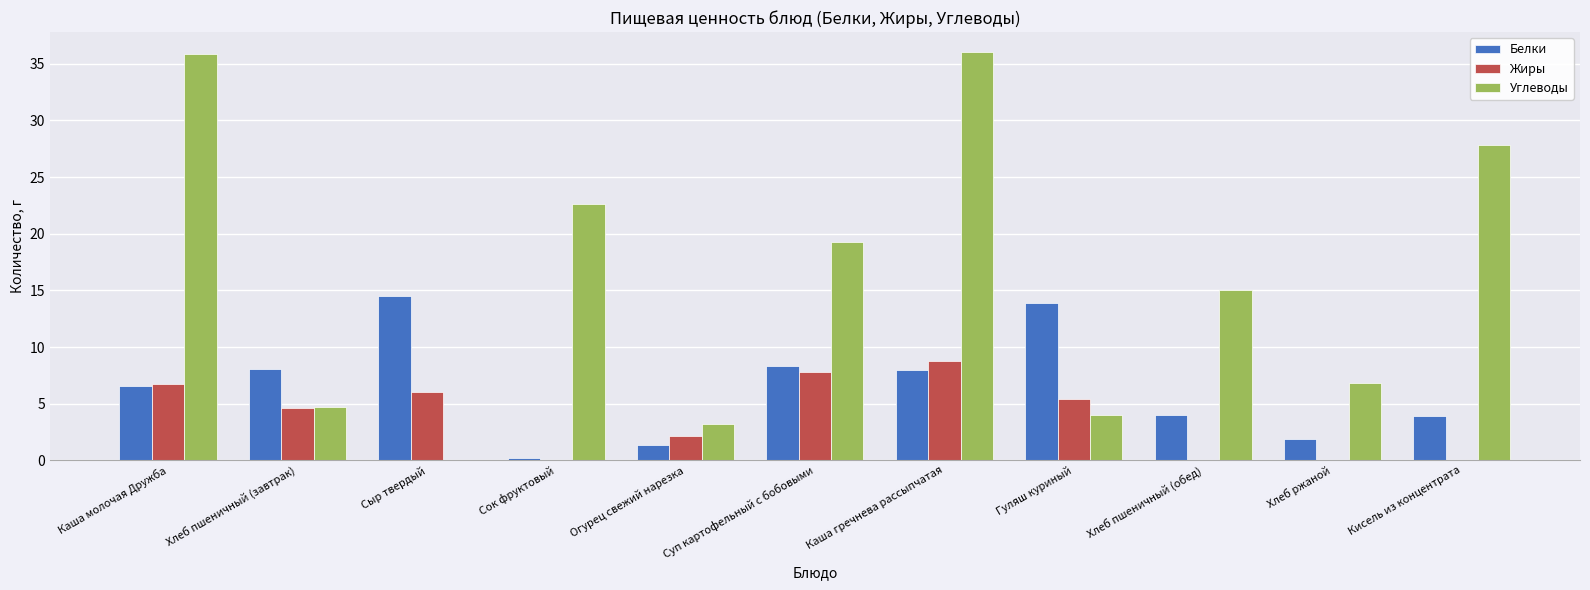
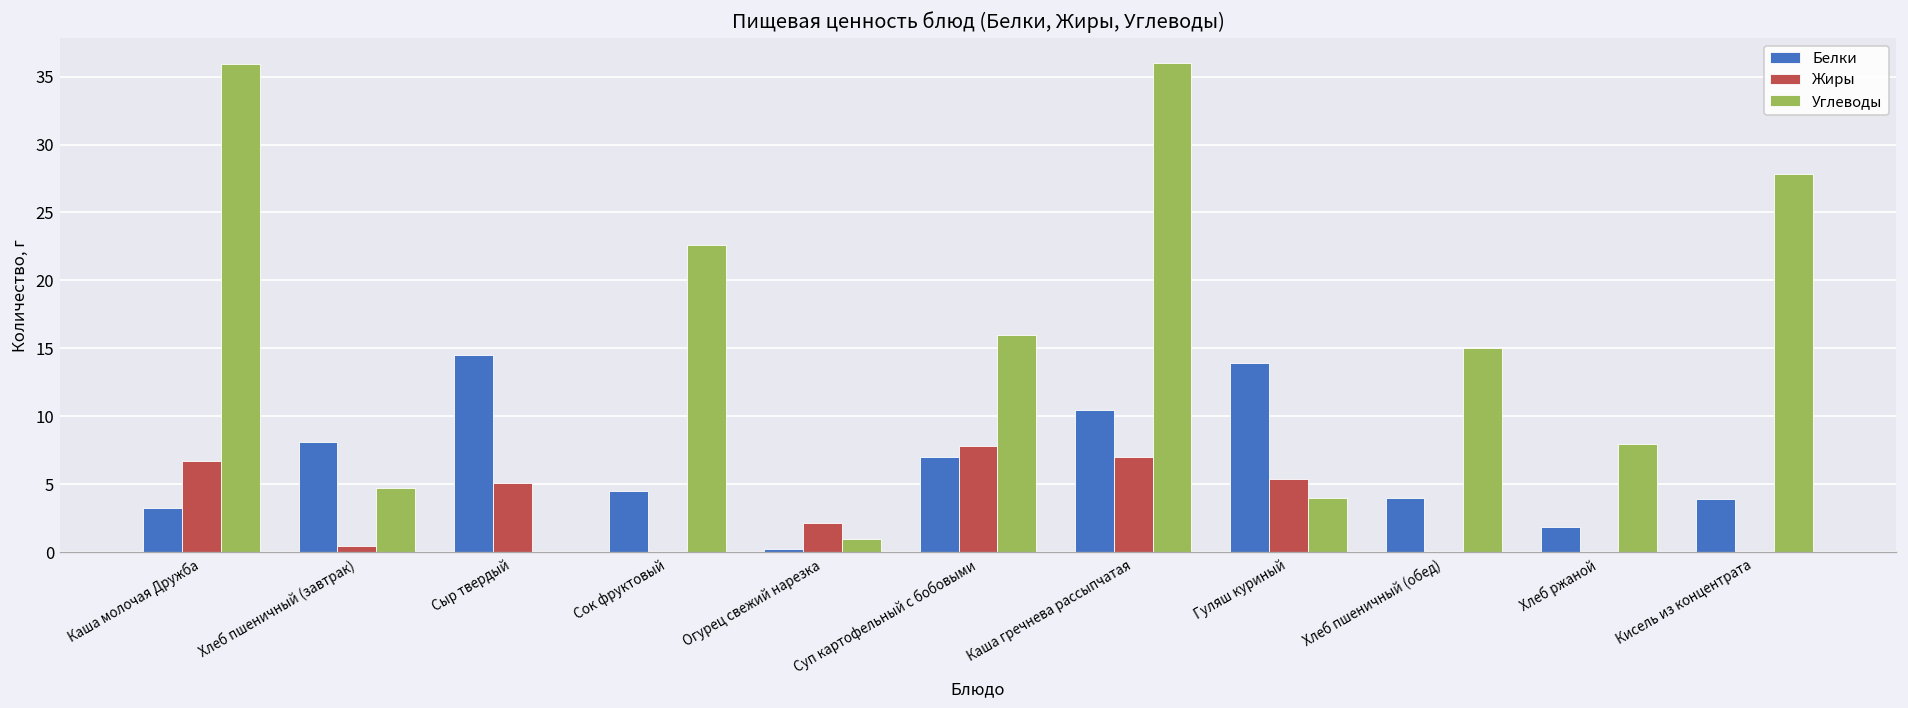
  {
    "Белки": {
-     "Каша молочая Дружба": 6.6,
+     "Каша молочая Дружба": 3.3,
      "Хлеб пшеничный (завтрак)": 8.1,
      "Сыр твердый": 14.5,
-     "Сок фруктовый": 0.2,
-     "Огурец свежий нарезка": 1.3,
-     "Суп картофельный с бобовыми": 8.3,
-     "Каша гречнева рассыпчатая": 8.0,
+     "Сок фруктовый": 4.5,
+     "Огурец свежий нарезка": 0.2,
+     "Суп картофельный с бобовыми": 7.0,
+     "Каша гречнева рассыпчатая": 10.5,
      "Гуляш куриный": 13.9,
      "Хлеб пшеничный (обед)": 4.0,
      "Хлеб ржаной": 1.9,
      "Кисель из концентрата": 3.9
    },
    "Жиры": {
      "Каша молочая Дружба": 6.8,
-     "Хлеб пшеничный (завтрак)": 4.6,
-     "Сыр твердый": 6.0,
+     "Хлеб пшеничный (завтрак)": 0.5,
+     "Сыр твердый": 5.1,
      "Сок фруктовый": 0.0,
      "Огурец свежий нарезка": 2.2,
      "Суп картофельный с бобовыми": 7.8,
-     "Каша гречнева рассыпчатая": 8.8,
+     "Каша гречнева рассыпчатая": 7.0,
      "Гуляш куриный": 5.4,
      "Хлеб пшеничный (обед)": 0.0,
      "Хлеб ржаной": 0.0,
      "Кисель из концентрата": 0.0
    },
    "Углеводы": {
      "Каша молочая Дружба": 35.9,
      "Хлеб пшеничный (завтрак)": 4.7,
      "Сыр твердый": 0.0,
      "Сок фруктовый": 22.6,
-     "Огурец свежий нарезка": 3.2,
-     "Суп картофельный с бобовыми": 19.3,
+     "Огурец свежий нарезка": 1.0,
+     "Суп картофельный с бобовыми": 16.0,
      "Каша гречнева рассыпчатая": 36.0,
      "Гуляш куриный": 4.0,
      "Хлеб пшеничный (обед)": 15.0,
-     "Хлеб ржаной": 6.8,
+     "Хлеб ржаной": 8.0,
      "Кисель из концентрата": 27.8
    }
  }
